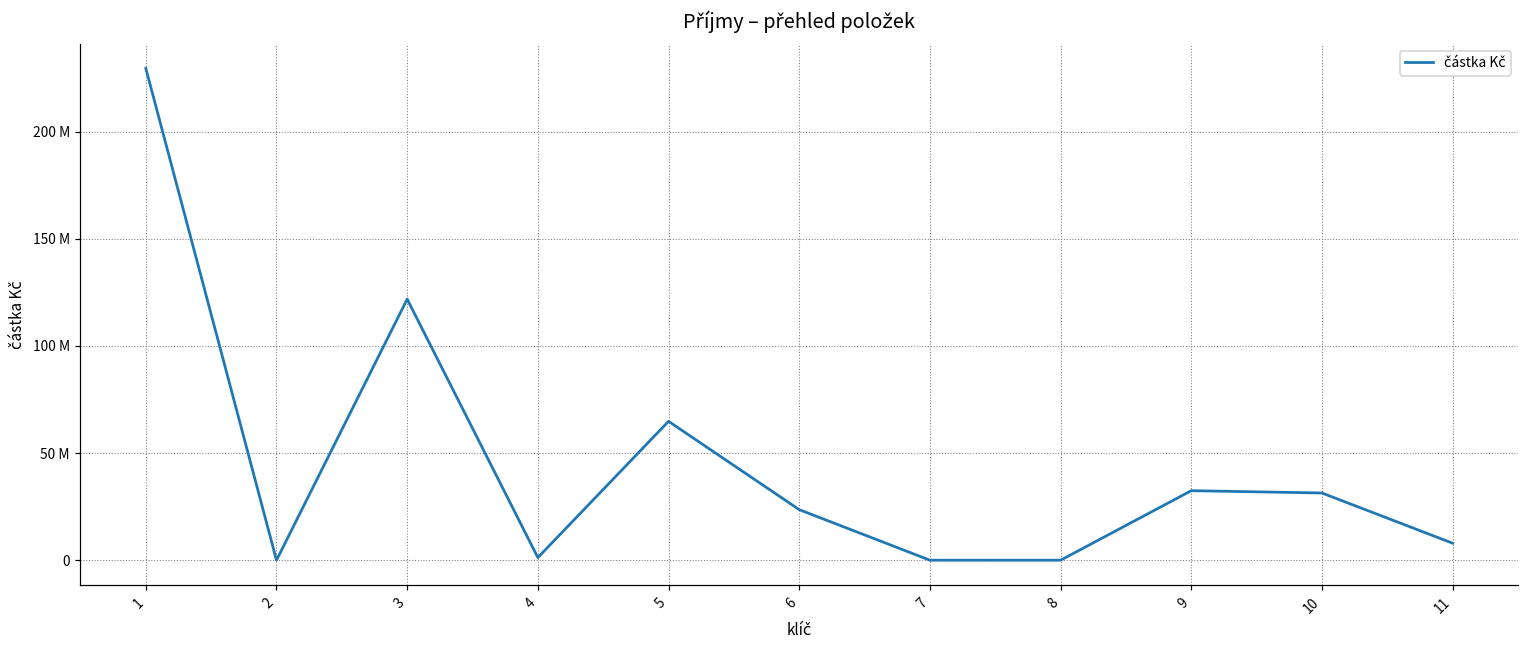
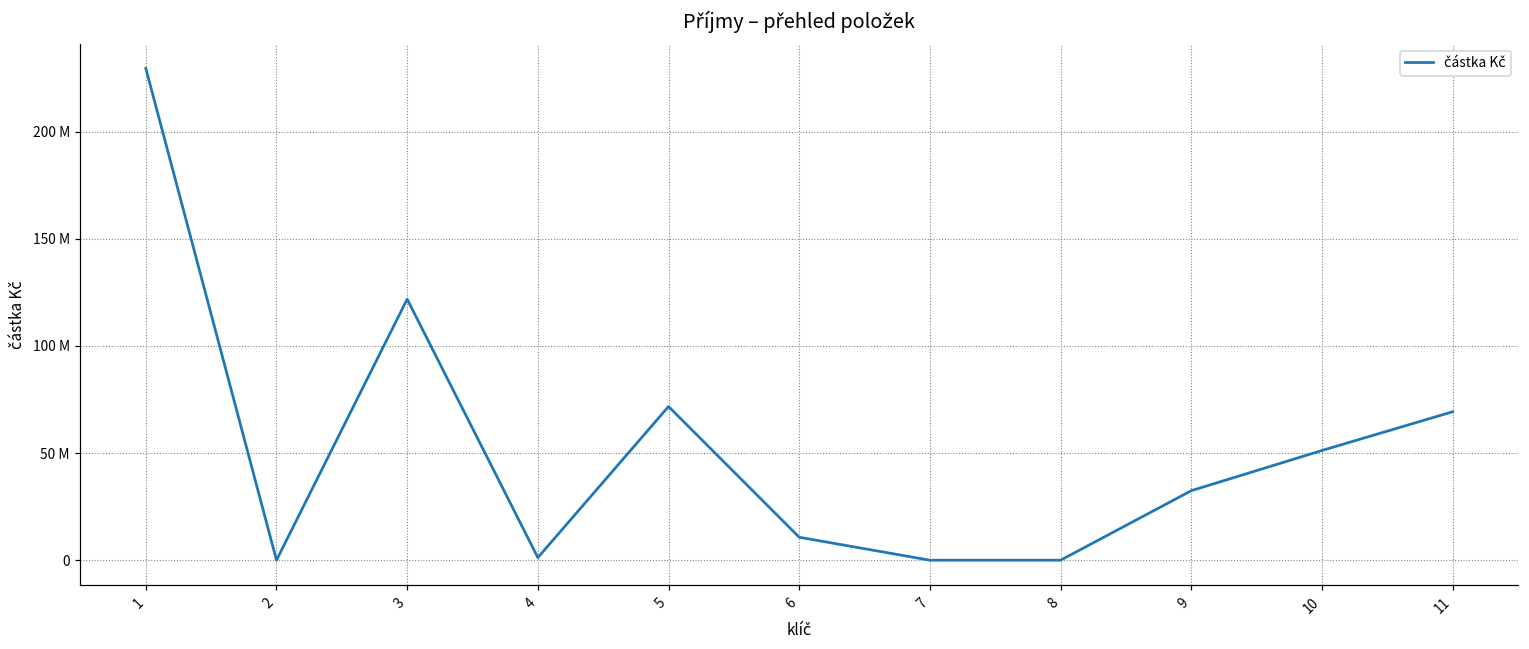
  {
    "1": 230000000,
    "2": 0,
    "3": 122000000,
    "4": 1000000,
-   "5": 65000000,
-   "6": 24000000,
+   "5": 72000000,
+   "6": 11000000,
    "7": 0,
    "8": 0,
    "9": 32000000,
-   "10": 31000000,
-   "11": 8000000
+   "10": 51000000,
+   "11": 69000000
  }
